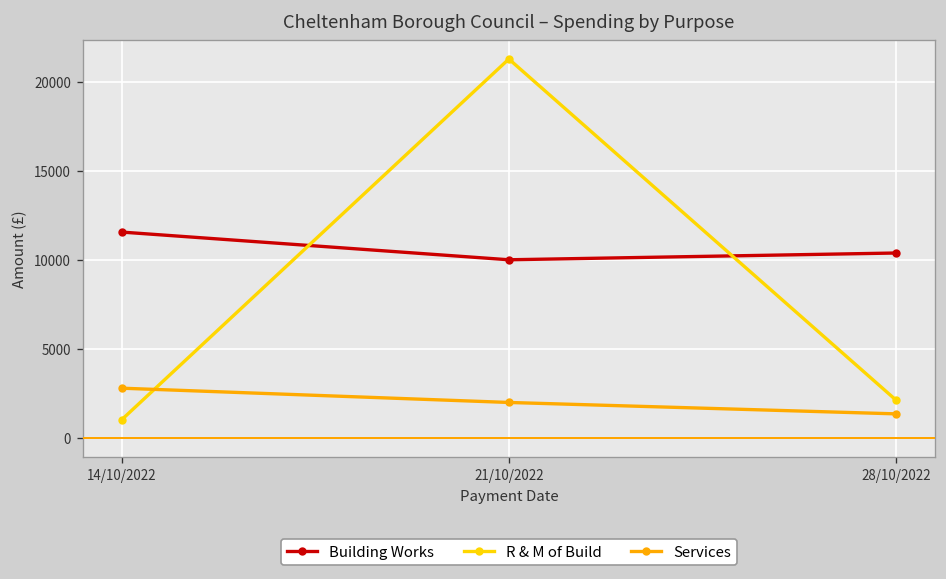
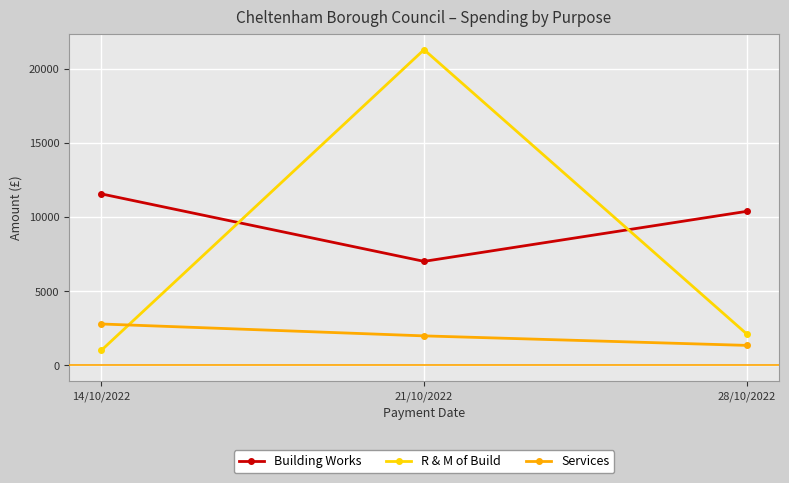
  {
    "Building Works": {
      "14/10/2022": 11600,
-     "21/10/2022": 10000,
+     "21/10/2022": 7000,
      "28/10/2022": 10400
    }
  }
